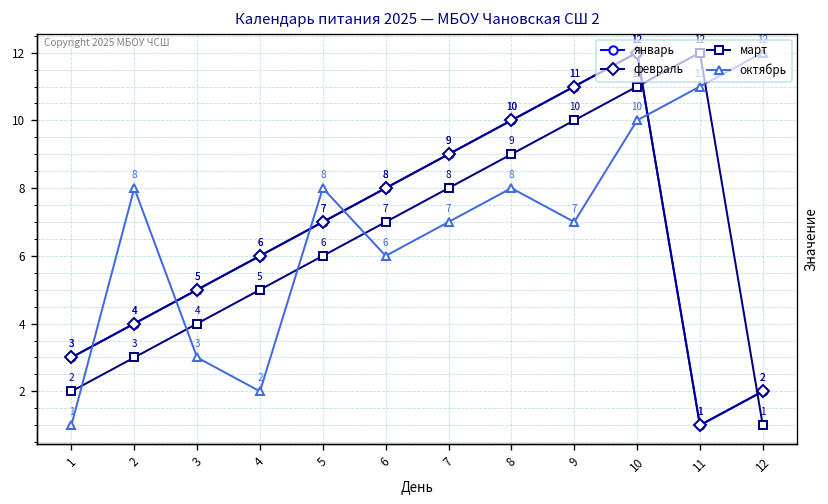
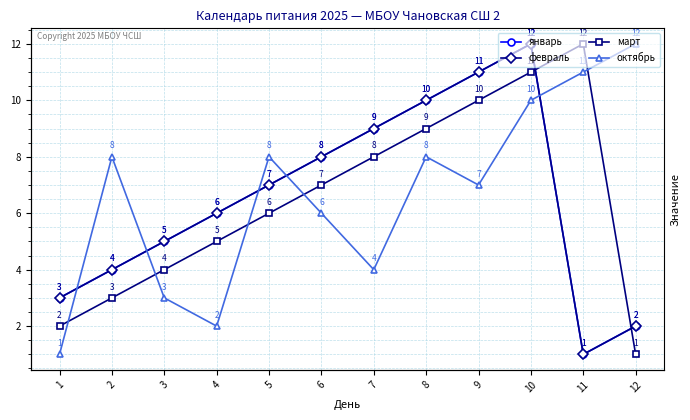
  {
    "октябрь": {
      "1": 1,
      "2": 8,
      "3": 3,
      "4": 2,
      "5": 8,
      "6": 6,
-     "7": 7,
+     "7": 4,
      "8": 8,
      "9": 7,
      "10": 10
    }
  }
